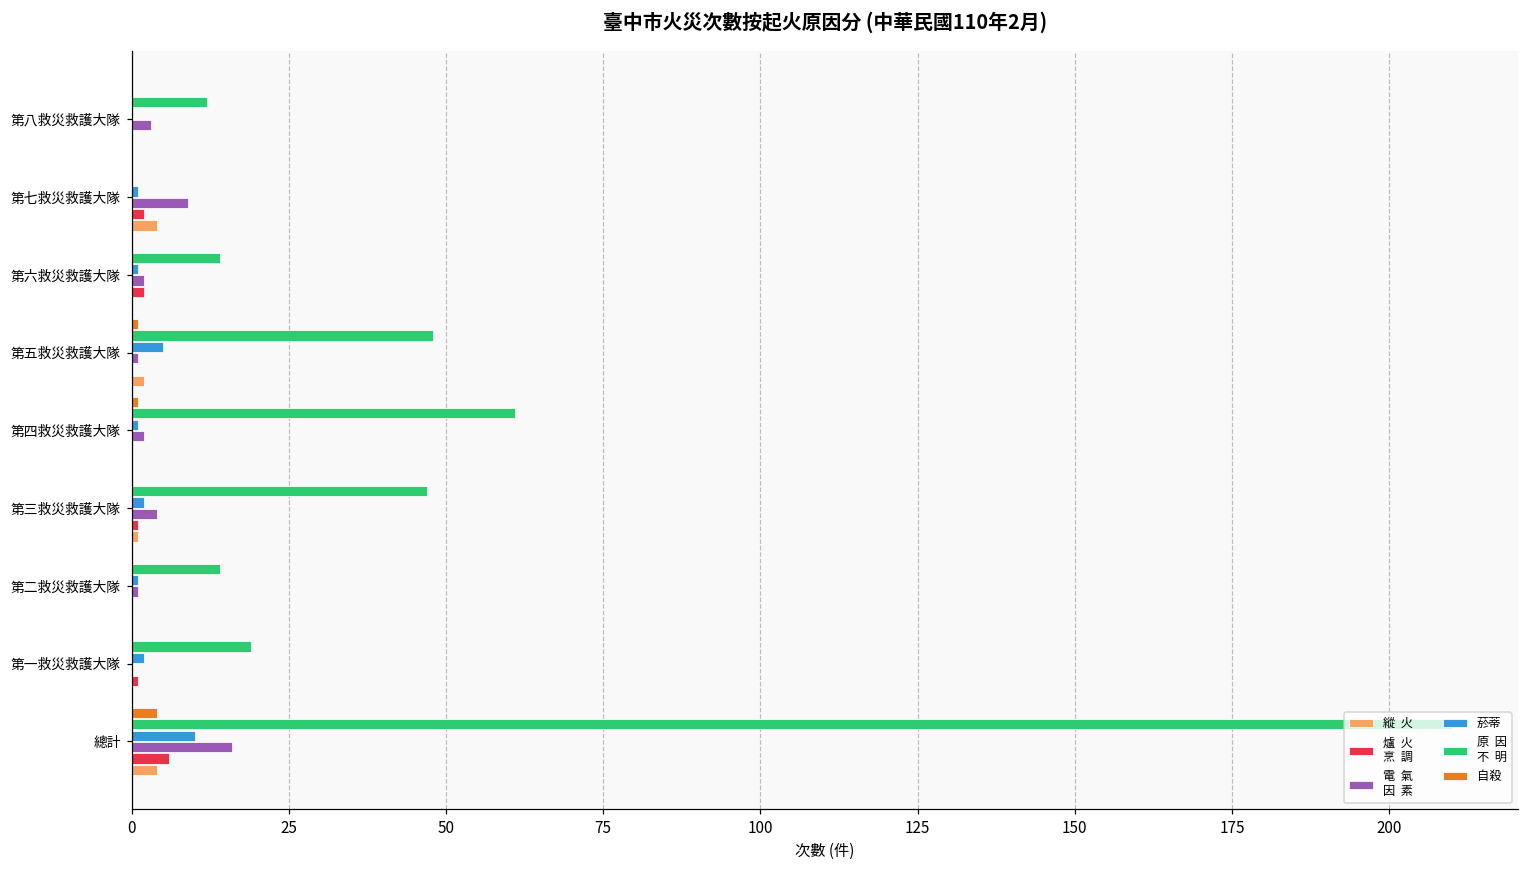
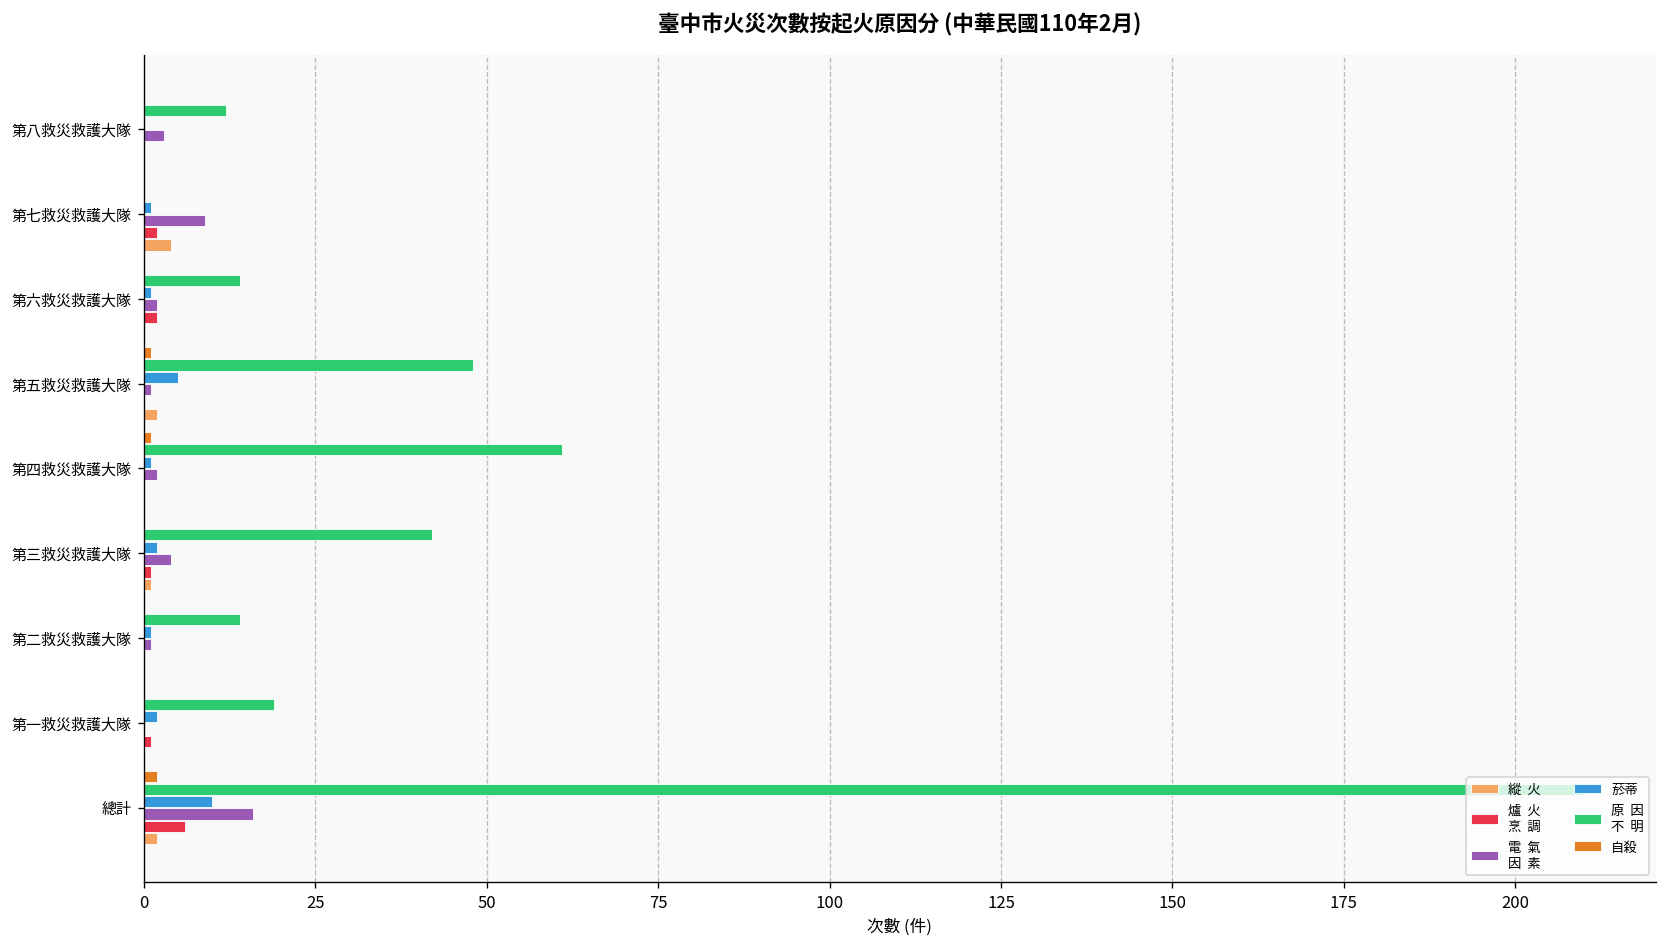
  {
    "縱 火": {
      "第八救災救護大隊": 0,
      "第七救災救護大隊": 4,
      "第六救災救護大隊": 0,
      "第五救災救護大隊": 2,
      "第四救災救護大隊": 0,
      "第三救災救護大隊": 1,
      "第二救災救護大隊": 0,
      "第一救災救護大隊": 0,
-     "總計": 4
+     "總計": 2
    },
    "爐 火 烹 調": {
      "第八救災救護大隊": 0,
      "第七救災救護大隊": 2,
      "第六救災救護大隊": 2,
      "第五救災救護大隊": 0,
      "第四救災救護大隊": 0,
      "第三救災救護大隊": 1,
      "第二救災救護大隊": 0,
      "第一救災救護大隊": 1,
      "總計": 6
    },
    "電 氣 因 素": {
      "第八救災救護大隊": 3,
      "第七救災救護大隊": 9,
      "第六救災救護大隊": 2,
      "第五救災救護大隊": 1,
      "第四救災救護大隊": 2,
      "第三救災救護大隊": 4,
      "第二救災救護大隊": 1,
      "第一救災救護大隊": 0,
      "總計": 16
    },
    "菸蒂": {
      "第八救災救護大隊": 0,
      "第七救災救護大隊": 1,
      "第六救災救護大隊": 1,
      "第五救災救護大隊": 5,
      "第四救災救護大隊": 1,
      "第三救災救護大隊": 2,
      "第二救災救護大隊": 1,
      "第一救災救護大隊": 2,
      "總計": 10
    },
    "原 因 不 明": {
      "第八救災救護大隊": 12,
      "第七救災救護大隊": 0,
      "第六救災救護大隊": 14,
      "第五救災救護大隊": 48,
      "第四救災救護大隊": 61,
-     "第三救災救護大隊": 47,
+     "第三救災救護大隊": 42,
      "第二救災救護大隊": 14,
      "第一救災救護大隊": 19
    },
    "自殺": {
      "第八救災救護大隊": 0,
      "第七救災救護大隊": 0,
      "第六救災救護大隊": 0,
      "第五救災救護大隊": 1,
      "第四救災救護大隊": 1,
      "第三救災救護大隊": 0,
      "第二救災救護大隊": 0,
      "第一救災救護大隊": 0,
-     "總計": 4
+     "總計": 2
    }
  }
